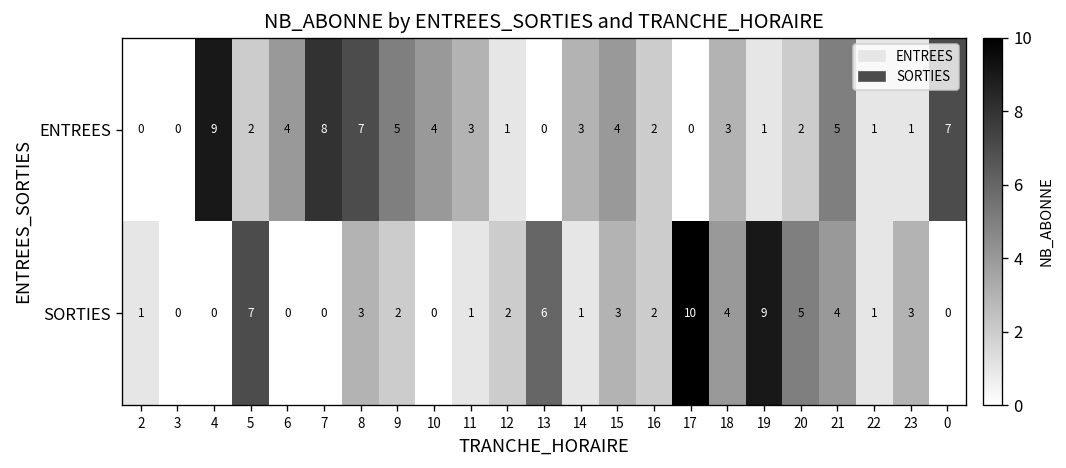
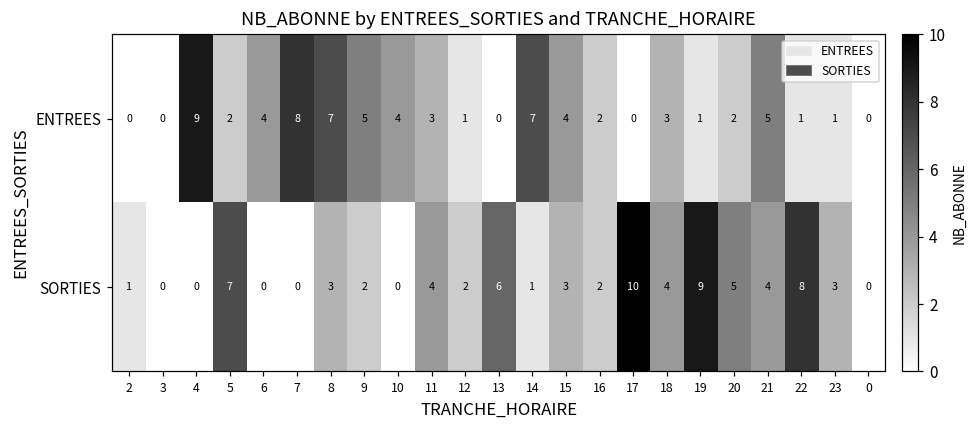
  {
    "ENTREES": {
      "2": 0,
      "3": 0,
      "4": 9,
      "5": 2,
      "6": 4,
      "7": 8,
      "8": 7,
      "9": 5,
      "10": 4,
      "11": 3,
      "12": 1,
      "13": 0,
-     "14": 3,
+     "14": 7,
      "15": 4,
      "16": 2,
      "17": 0,
      "18": 3,
      "19": 1,
      "20": 2,
      "21": 5,
      "22": 1,
      "23": 1,
-     "0": 7
+     "0": 0
    },
    "SORTIES": {
      "2": 1,
      "3": 0,
      "4": 0,
      "5": 7,
      "6": 0,
      "7": 0,
      "8": 3,
      "9": 2,
      "10": 0,
-     "11": 1,
+     "11": 4,
      "12": 2,
      "13": 6,
      "14": 1,
      "15": 3,
      "16": 2,
      "17": 10,
      "18": 4,
      "19": 9,
      "20": 5,
      "21": 4,
-     "22": 1,
+     "22": 8,
      "23": 3,
      "0": 0
    }
  }
